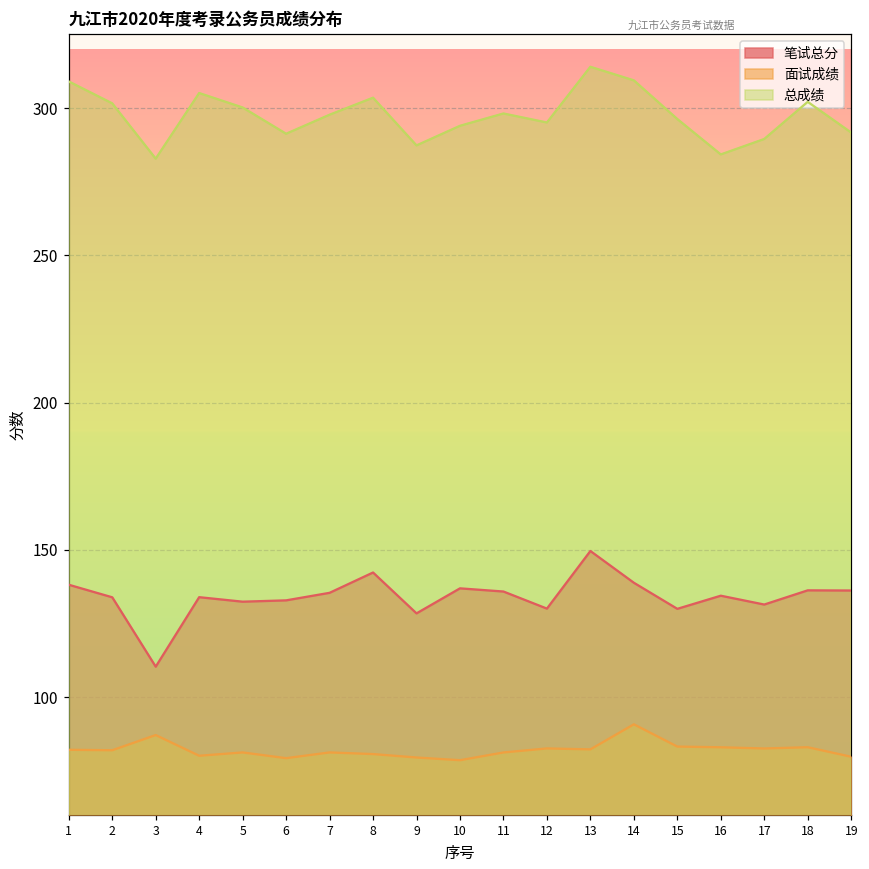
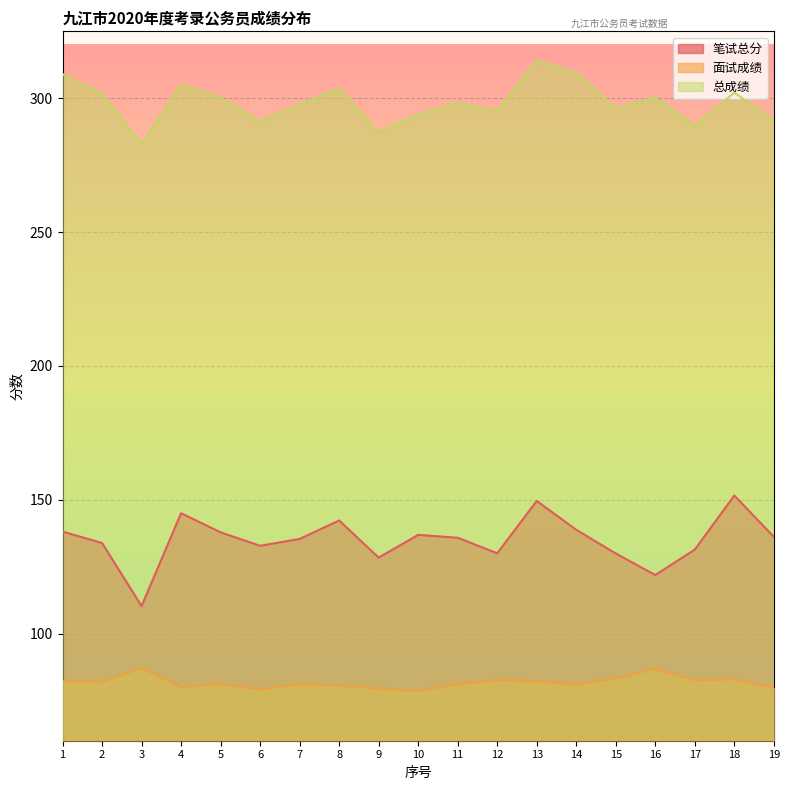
  {
    "笔试总分": {
      "1": 138,
      "2": 134,
      "3": 110,
-     "4": 134,
-     "5": 132,
+     "4": 145,
+     "5": 138,
      "6": 133,
      "7": 135,
      "8": 142,
      "9": 128,
      "10": 137,
      "11": 136,
      "12": 130,
      "13": 150,
      "14": 139,
      "15": 130,
-     "16": 134,
+     "16": 122,
      "17": 131,
-     "18": 136,
+     "18": 152,
      "19": 136
    },
    "面试成绩": {
      "1": 82,
      "2": 82,
      "3": 87,
      "4": 80,
      "5": 81,
      "6": 79,
      "7": 81,
      "8": 81,
      "9": 79,
      "10": 79,
      "11": 81,
      "12": 83,
      "13": 82,
-     "14": 91,
+     "14": 81,
      "15": 83,
-     "16": 83,
+     "16": 87,
      "17": 83,
      "18": 83,
      "19": 80
    },
    "总成绩": {
      "1": 309,
      "2": 302,
      "3": 283,
      "4": 305,
      "5": 300,
      "6": 291,
      "7": 298,
      "8": 304,
      "9": 287,
      "10": 294,
      "11": 298,
      "12": 295,
      "13": 314,
      "14": 309,
      "15": 296,
-     "16": 284,
+     "16": 300,
      "17": 290,
      "19": 292
    }
  }
